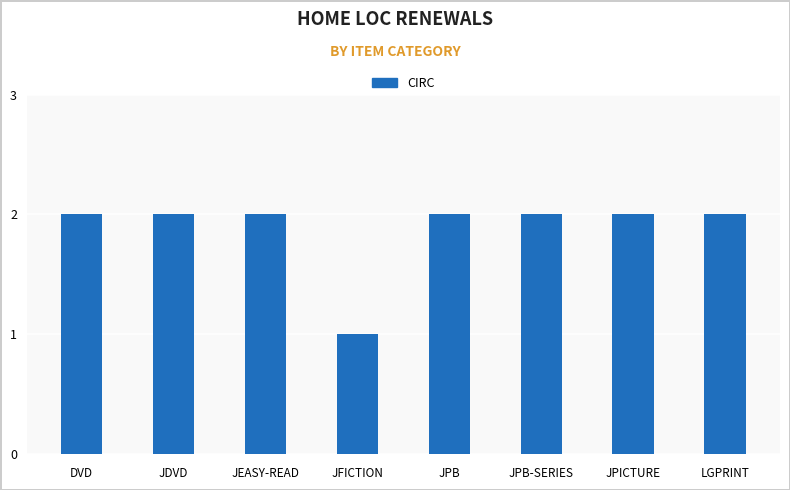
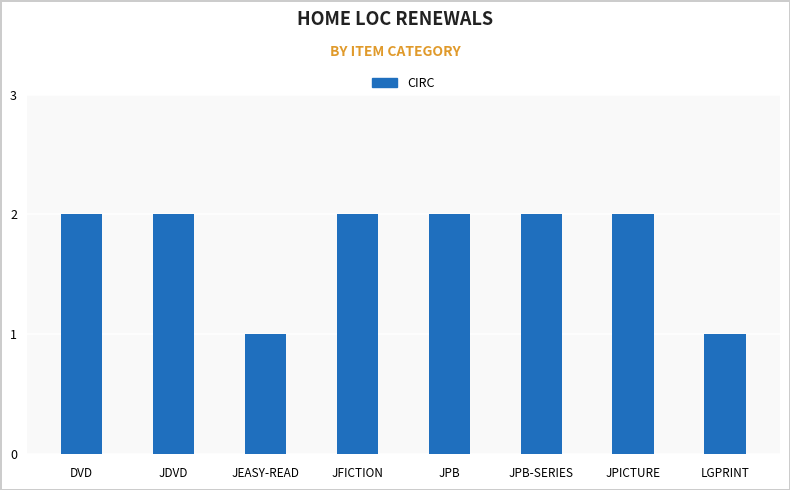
  {
    "DVD": 2,
    "JDVD": 2,
-   "JEASY-READ": 2,
-   "JFICTION": 1,
+   "JEASY-READ": 1,
+   "JFICTION": 2,
    "JPB": 2,
    "JPB-SERIES": 2,
    "JPICTURE": 2,
-   "LGPRINT": 2
+   "LGPRINT": 1
  }
